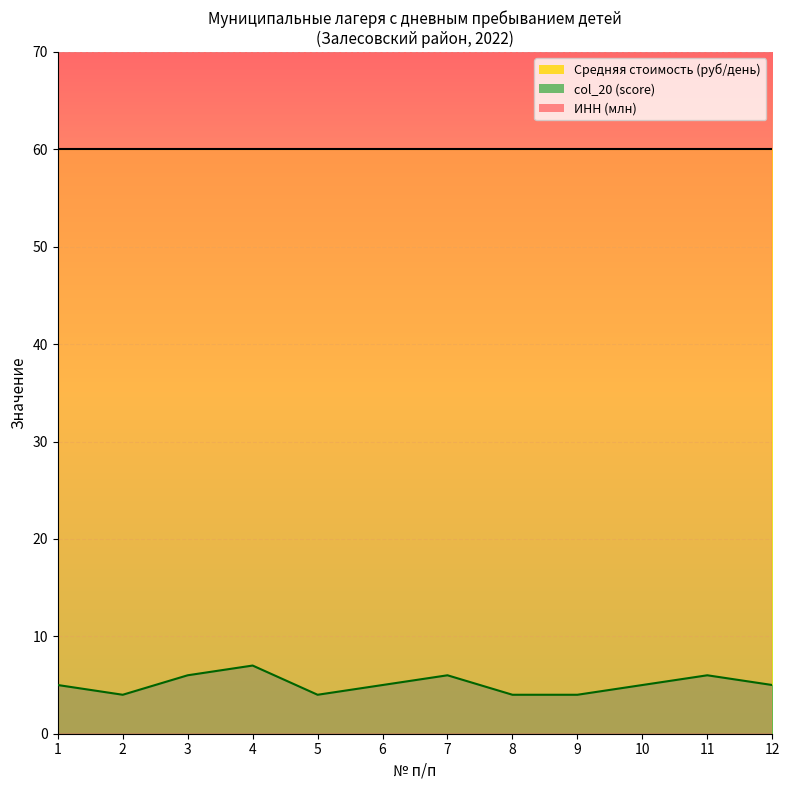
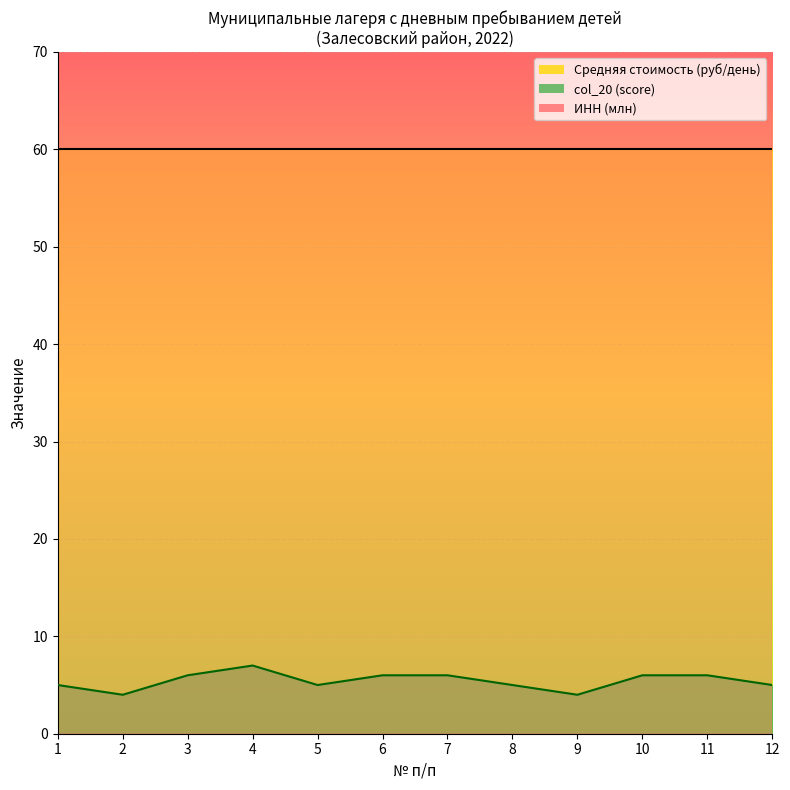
  {
    "col_20 (score)": {
      "1": 5,
      "2": 4,
      "3": 6,
      "4": 7,
-     "5": 4,
-     "6": 5,
+     "5": 5,
+     "6": 6,
      "7": 6,
-     "8": 4,
+     "8": 5,
      "9": 4,
-     "10": 5,
+     "10": 6,
      "11": 6,
      "12": 5
    },
    "Средняя стоимость (руб/день)": {
      "1": 60,
      "2": 60,
      "3": 60,
      "4": 60,
      "5": 60,
      "6": 60,
      "7": 60,
      "8": 60,
      "9": 60,
      "10": 60,
      "11": 60,
      "12": 60
    }
  }
